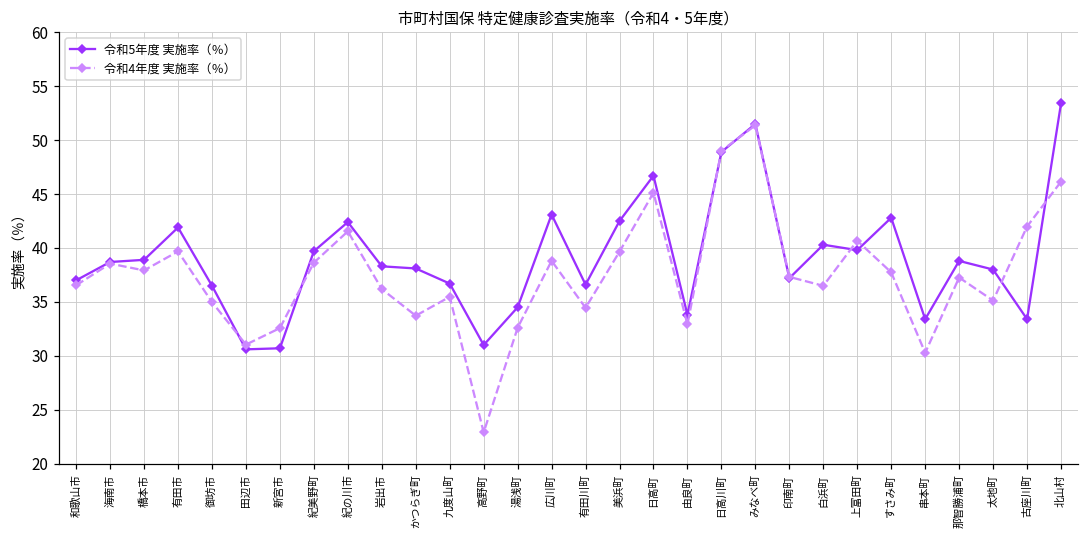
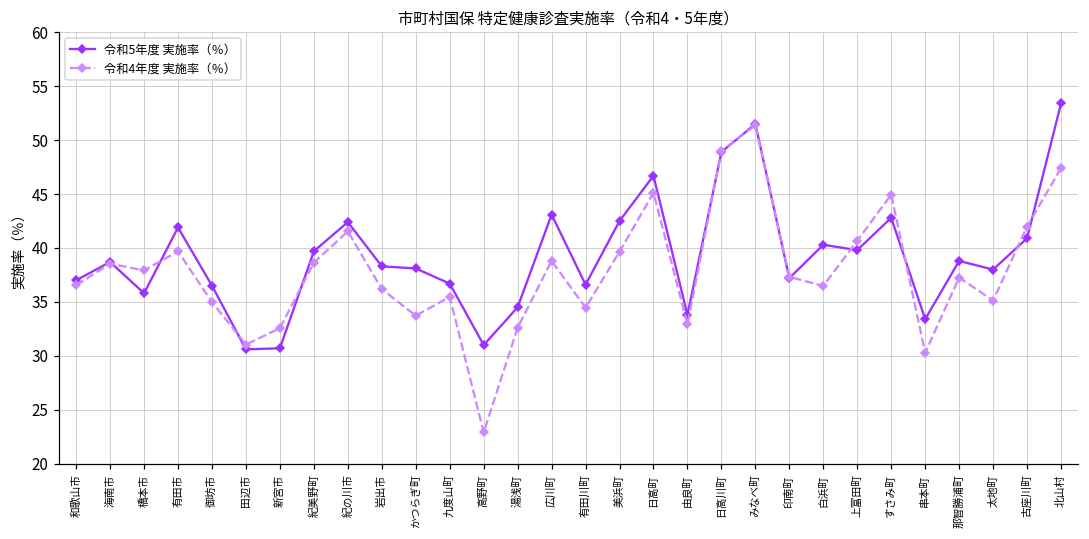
  {
    "令和5年度 実施率（％）": {
      "和歌山市": 37,
-     "橋本市": 39,
+     "橋本市": 36,
      "有田市": 42,
      "御坊市": 37,
      "田辺市": 31,
      "新宮市": 31,
      "紀美野町": 40,
      "紀の川市": 42,
      "岩出市": 38,
      "かつらぎ町": 38,
      "九度山町": 37,
      "高野町": 31,
      "湯浅町": 35,
      "広川町": 43,
      "有田川町": 37,
      "美浜町": 43,
      "日高町": 47,
      "由良町": 34,
      "白浜町": 40,
      "上富田町": 40,
      "すさみ町": 43,
      "串本町": 33,
      "那智勝浦町": 39,
      "太地町": 38,
-     "古座川町": 33,
+     "古座川町": 41,
      "北山村": 53
    },
    "令和4年度 実施率（％）": {
      "和歌山市": 37,
      "橋本市": 38,
      "有田市": 40,
      "御坊市": 35,
      "田辺市": 31,
      "新宮市": 33,
      "紀美野町": 39,
      "紀の川市": 42,
      "岩出市": 36,
      "かつらぎ町": 34,
      "九度山町": 35,
      "高野町": 23,
      "湯浅町": 33,
      "広川町": 39,
      "有田川町": 34,
      "美浜町": 40,
      "日高町": 45,
      "由良町": 33,
      "白浜町": 36,
      "上富田町": 41,
-     "すさみ町": 38,
+     "すさみ町": 45,
      "串本町": 30,
      "那智勝浦町": 37,
      "太地町": 35,
      "古座川町": 42,
-     "北山村": 46
+     "北山村": 47
    }
  }
